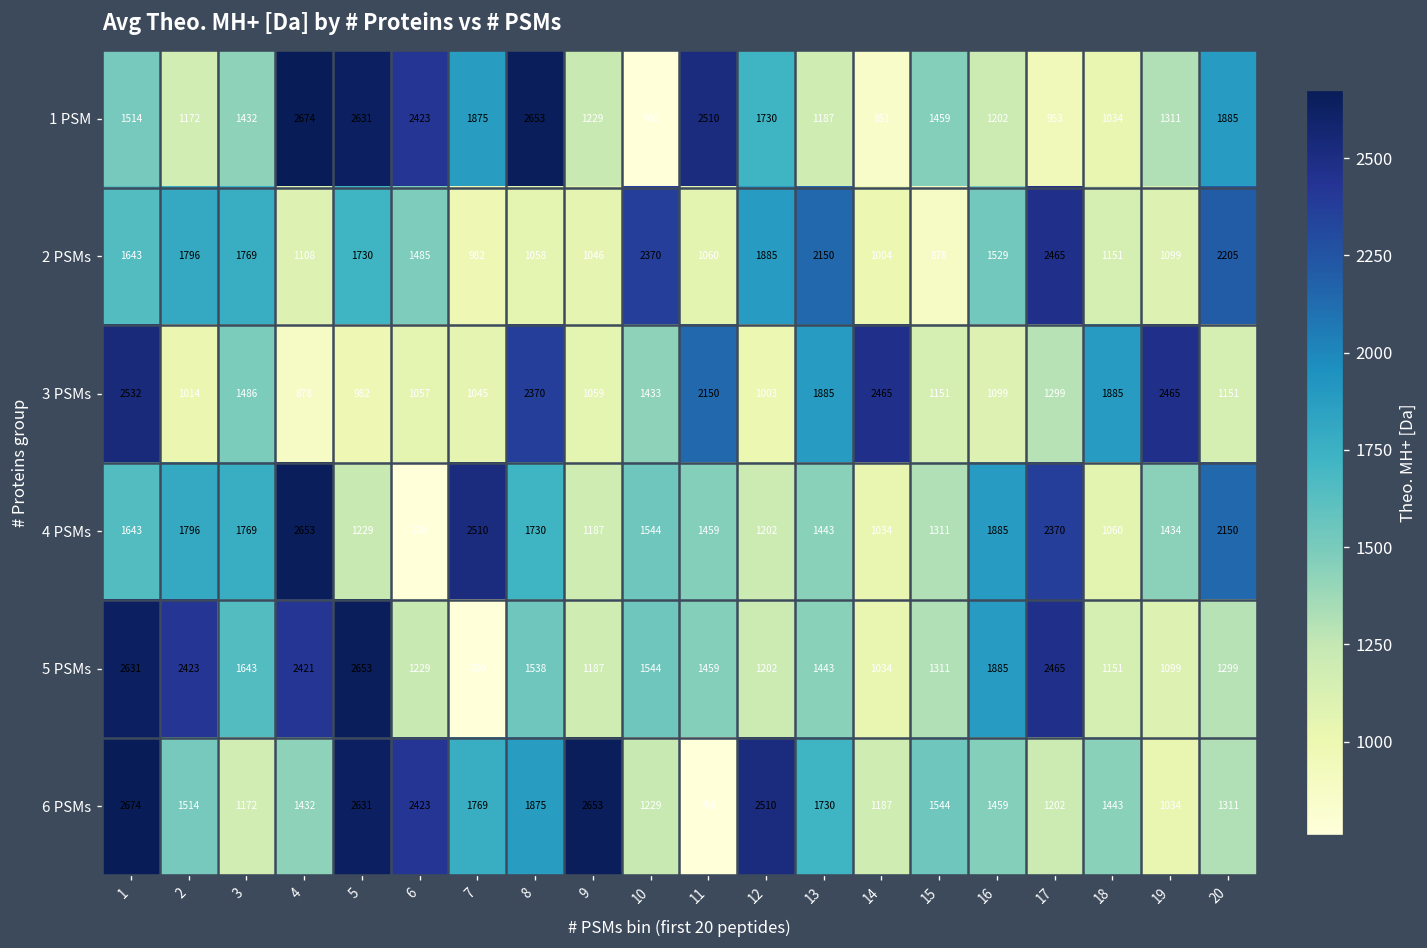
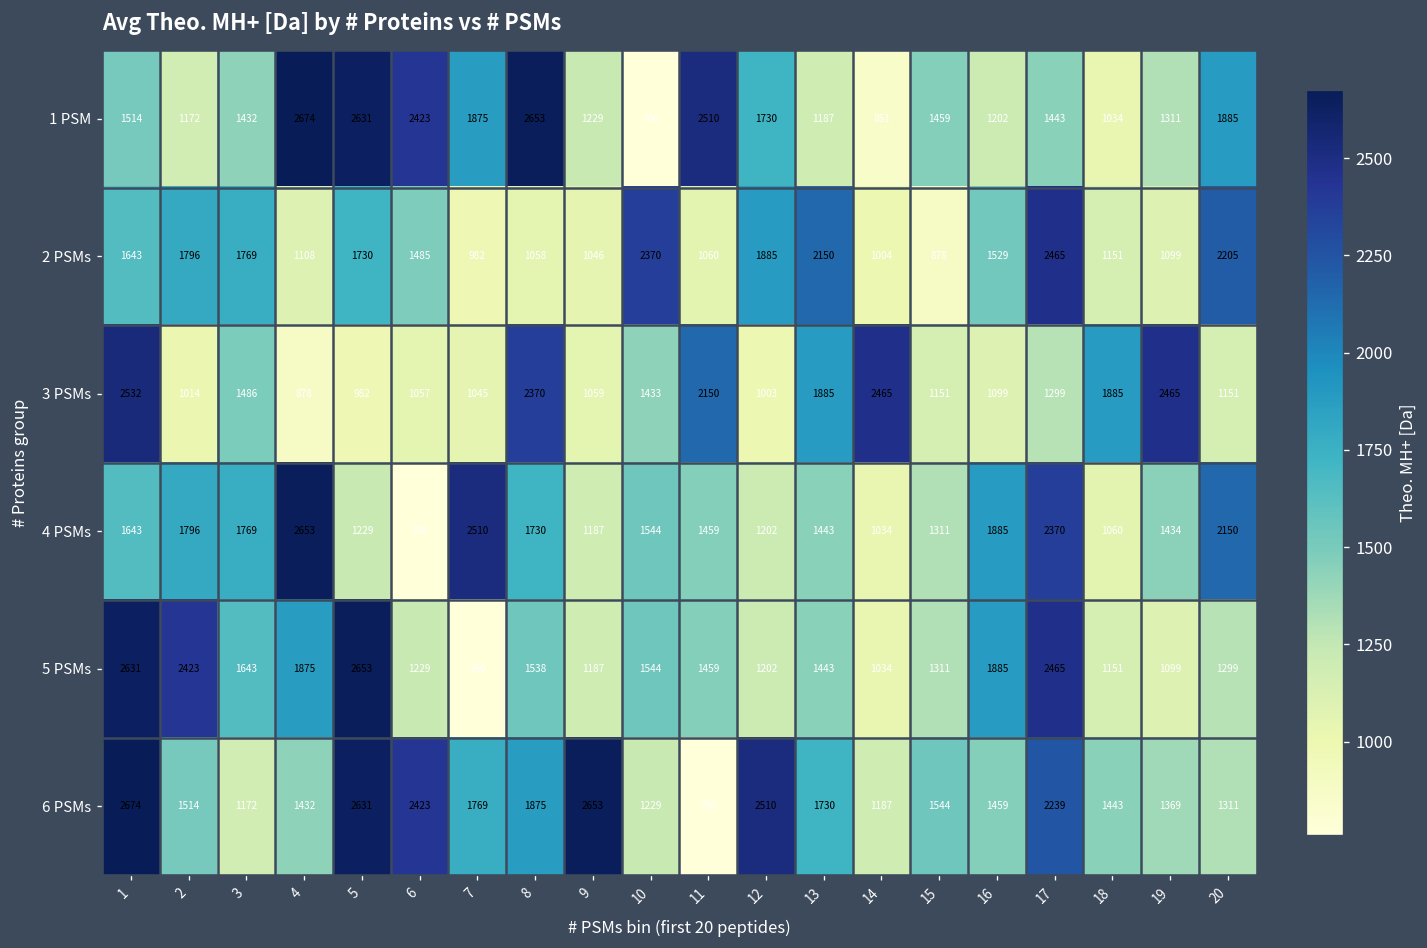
  {
    "1 PSM": {
      "1": 1514,
      "2": 1172,
      "3": 1432,
      "4": 2674,
      "5": 2631,
      "6": 2423,
      "7": 1875,
      "8": 2653,
      "9": 1229,
      "11": 2510,
      "12": 1730,
      "13": 1187,
      "14": 851,
      "15": 1459,
      "16": 1202,
-     "17": 953,
+     "17": 1443,
      "18": 1034,
      "19": 1311,
      "20": 1885
    },
    "2 PSMs": {
      "1": 1643,
      "2": 1796,
      "3": 1769,
      "4": 1108,
      "5": 1730,
      "6": 1485,
      "7": 982,
      "8": 1058,
      "9": 1046,
      "10": 2370,
      "11": 1060,
      "12": 1885,
      "13": 2150,
      "14": 1004,
      "15": 878,
      "16": 1529,
      "17": 2465,
      "18": 1151,
      "19": 1099,
      "20": 2205
    },
    "3 PSMs": {
      "1": 2532,
      "2": 1014,
      "3": 1486,
      "4": 878,
      "5": 982,
      "6": 1057,
      "7": 1045,
      "8": 2370,
      "9": 1059,
      "10": 1433,
      "11": 2150,
      "12": 1003,
      "13": 1885,
      "14": 2465,
      "15": 1151,
      "16": 1099,
      "17": 1299,
      "18": 1885,
      "19": 2465,
      "20": 1151
    },
    "4 PSMs": {
      "1": 1643,
      "2": 1796,
      "3": 1769,
      "4": 2653,
      "5": 1229,
      "7": 2510,
      "8": 1730,
      "9": 1187,
      "10": 1544,
      "11": 1459,
      "12": 1202,
      "13": 1443,
      "14": 1034,
      "15": 1311,
      "16": 1885,
      "17": 2370,
      "18": 1060,
      "19": 1434,
      "20": 2150
    },
    "5 PSMs": {
      "1": 2631,
      "2": 2423,
      "3": 1643,
-     "4": 2421,
+     "4": 1875,
      "5": 2653,
      "6": 1229,
      "8": 1538,
      "9": 1187,
      "10": 1544,
      "11": 1459,
      "12": 1202,
      "13": 1443,
      "14": 1034,
      "15": 1311,
      "16": 1885,
      "17": 2465,
      "18": 1151,
      "19": 1099,
      "20": 1299
    },
    "6 PSMs": {
      "1": 2674,
      "2": 1514,
      "3": 1172,
      "4": 1432,
      "5": 2631,
      "6": 2423,
      "7": 1769,
      "8": 1875,
      "9": 2653,
      "10": 1229,
      "12": 2510,
      "13": 1730,
      "14": 1187,
      "15": 1544,
      "16": 1459,
-     "17": 1202,
+     "17": 2239,
      "18": 1443,
-     "19": 1034,
+     "19": 1369,
      "20": 1311
    }
  }
